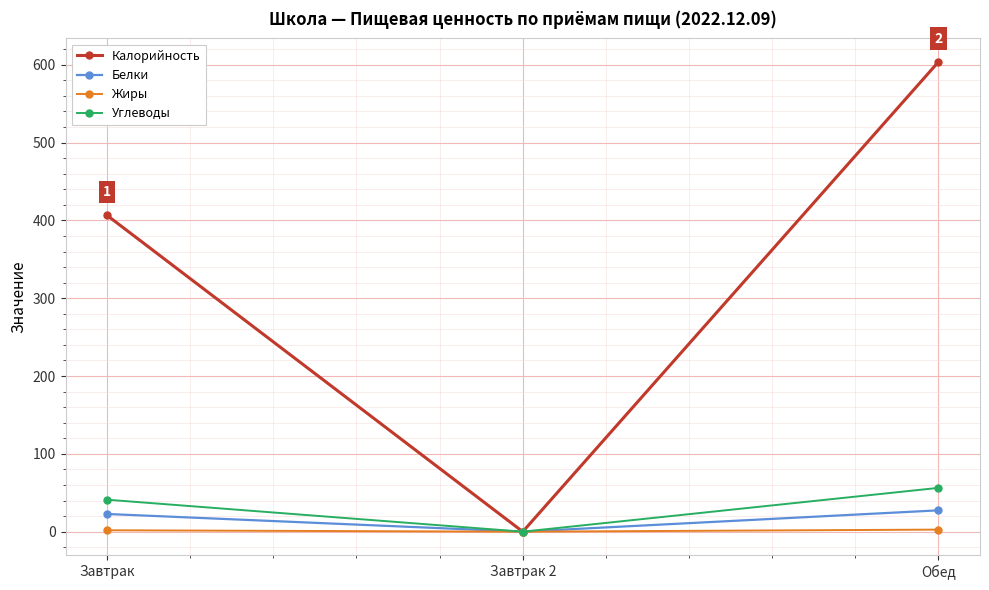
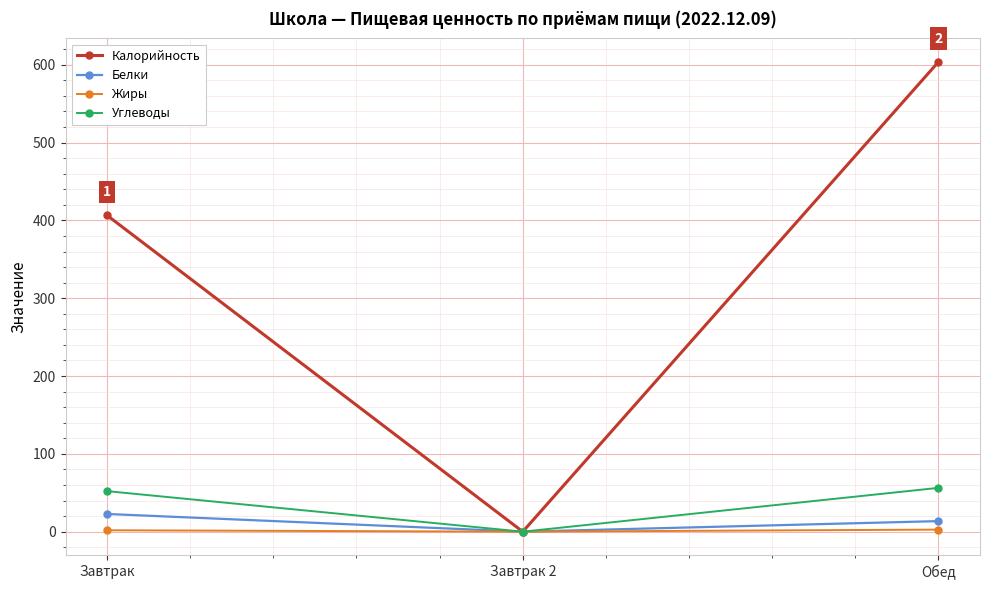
  {
    "Белки": {
      "Завтрак": 20,
-     "Обед": 30
+     "Обед": 10
    },
    "Жиры": {
      "Завтрак": 0,
      "Обед": 0
    },
    "Углеводы": {
-     "Завтрак": 40,
+     "Завтрак": 50,
      "Обед": 60
    }
  }
